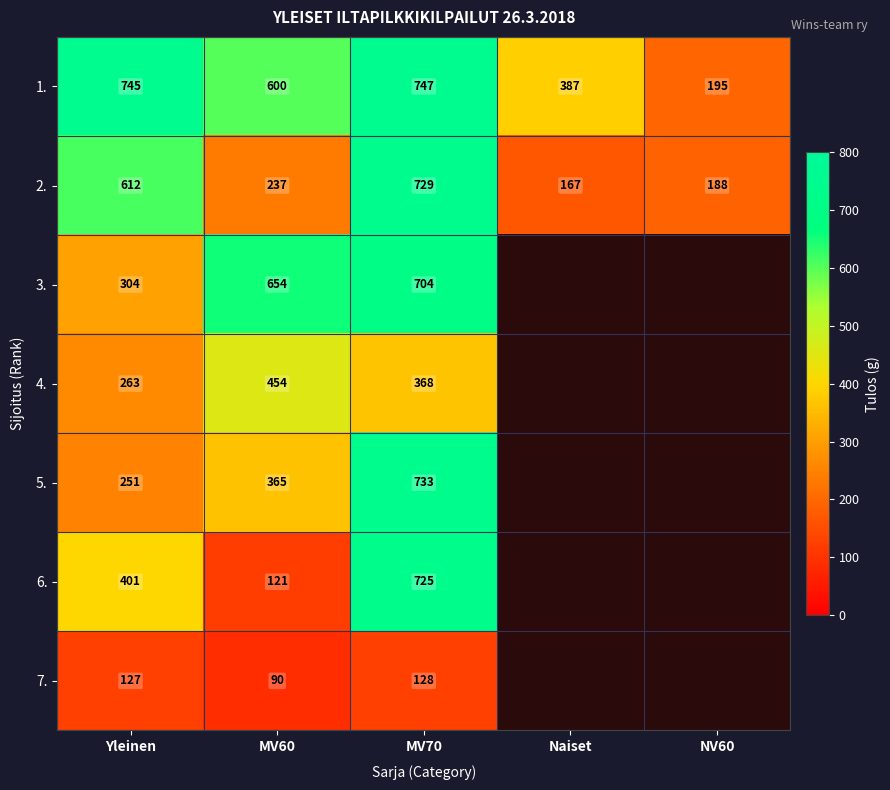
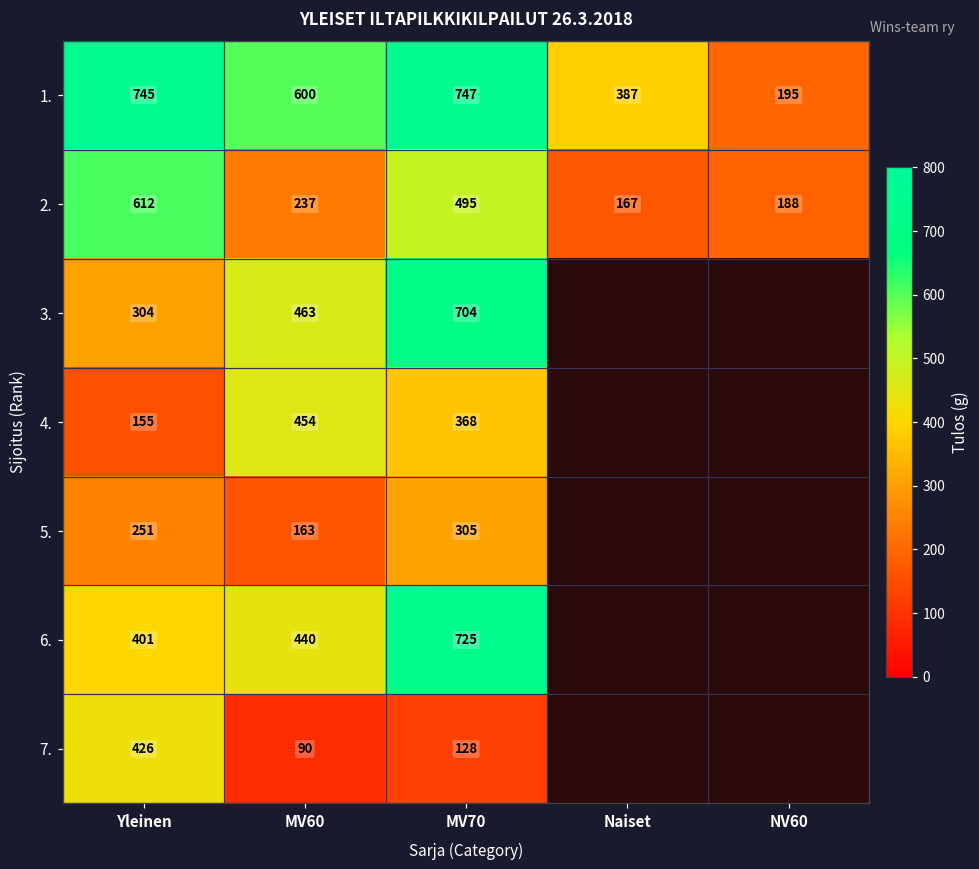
  {
    "2.": {
-     "MV70": 729
+     "MV70": 495
    },
    "3.": {
-     "MV60": 654
+     "MV60": 463
    },
    "4.": {
-     "Yleinen": 263
+     "Yleinen": 155
    },
    "5.": {
-     "MV60": 365,
-     "MV70": 733
+     "MV60": 163,
+     "MV70": 305
    },
    "6.": {
-     "MV60": 121
+     "MV60": 440
    },
    "7.": {
-     "Yleinen": 127
+     "Yleinen": 426
    }
  }
